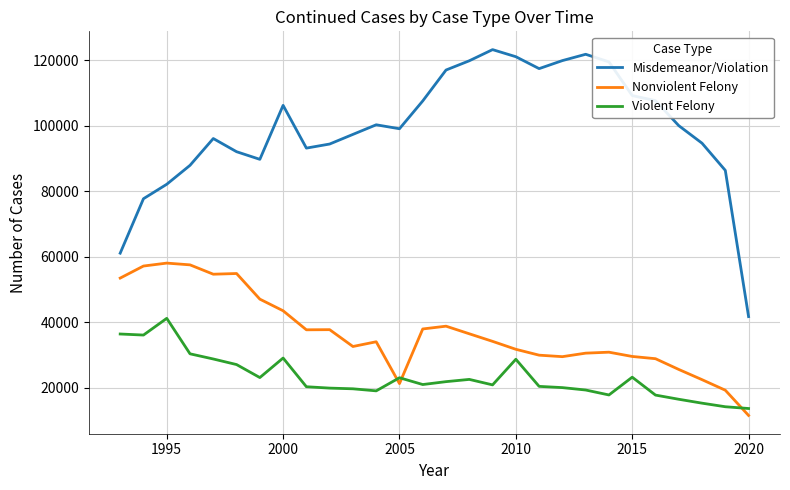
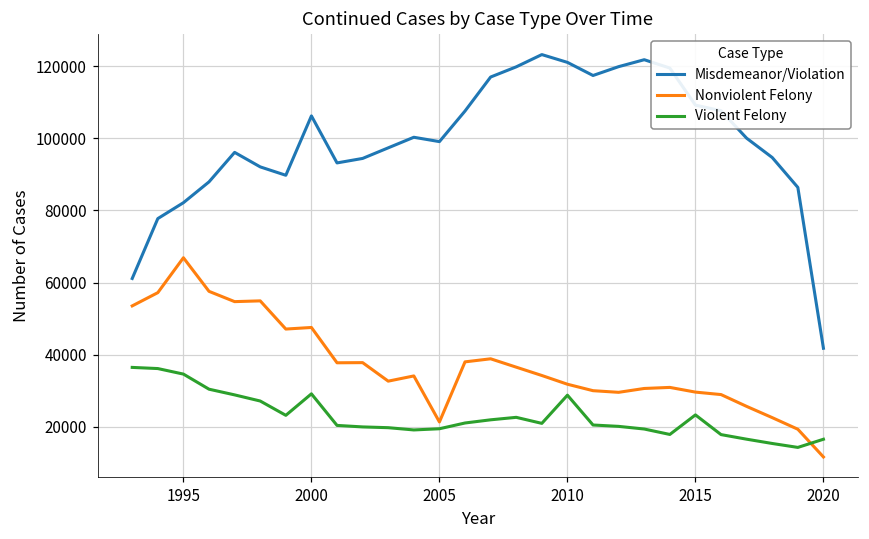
  {
    "Misdemeanor/Violation": {
      "1995": 82000,
      "2000": 106000,
      "2005": 99000,
      "2010": 121000,
      "2020": 42000
    },
    "Nonviolent Felony": {
-     "1995": 58000,
-     "2000": 44000,
+     "1995": 67000,
+     "2000": 48000,
      "2005": 21000,
      "2010": 32000,
      "2015": 30000,
      "2020": 12000
    },
    "Violent Felony": {
-     "1995": 41000,
+     "1995": 35000,
      "2000": 29000,
-     "2005": 23000,
+     "2005": 19000,
      "2010": 29000,
      "2015": 23000,
-     "2020": 14000
+     "2020": 17000
    }
  }
